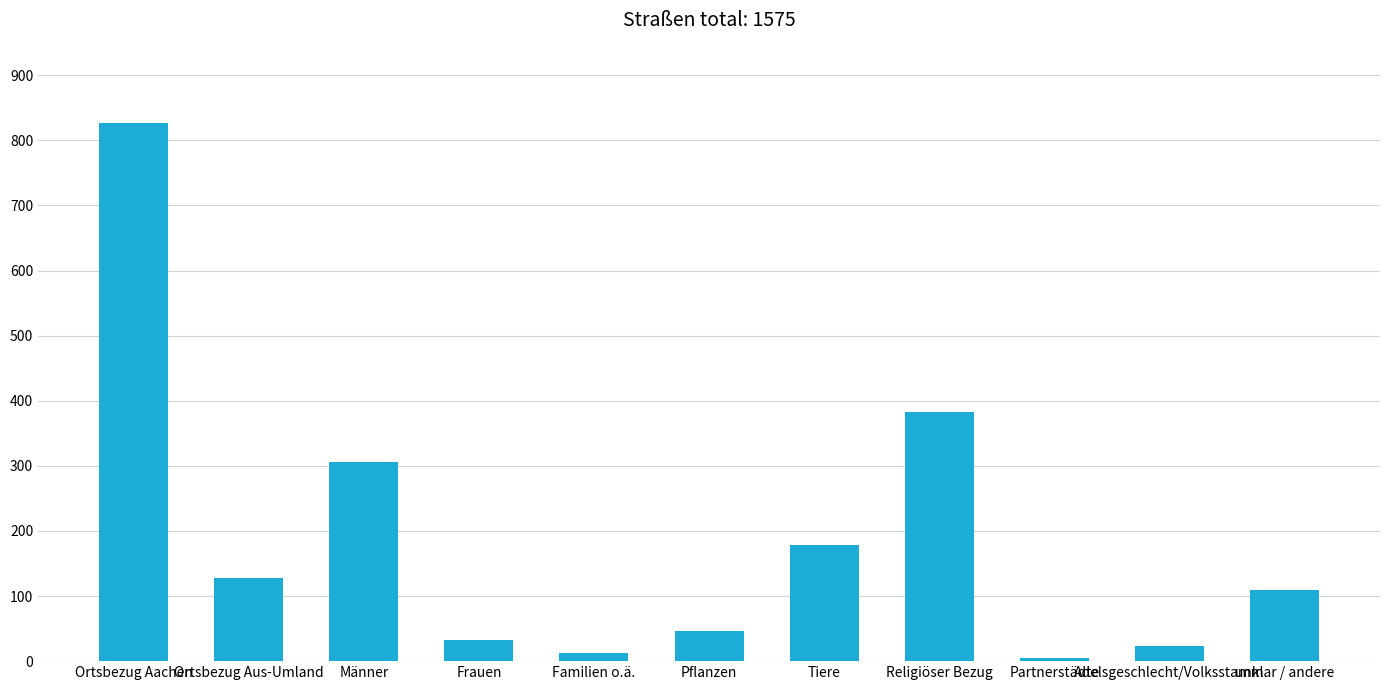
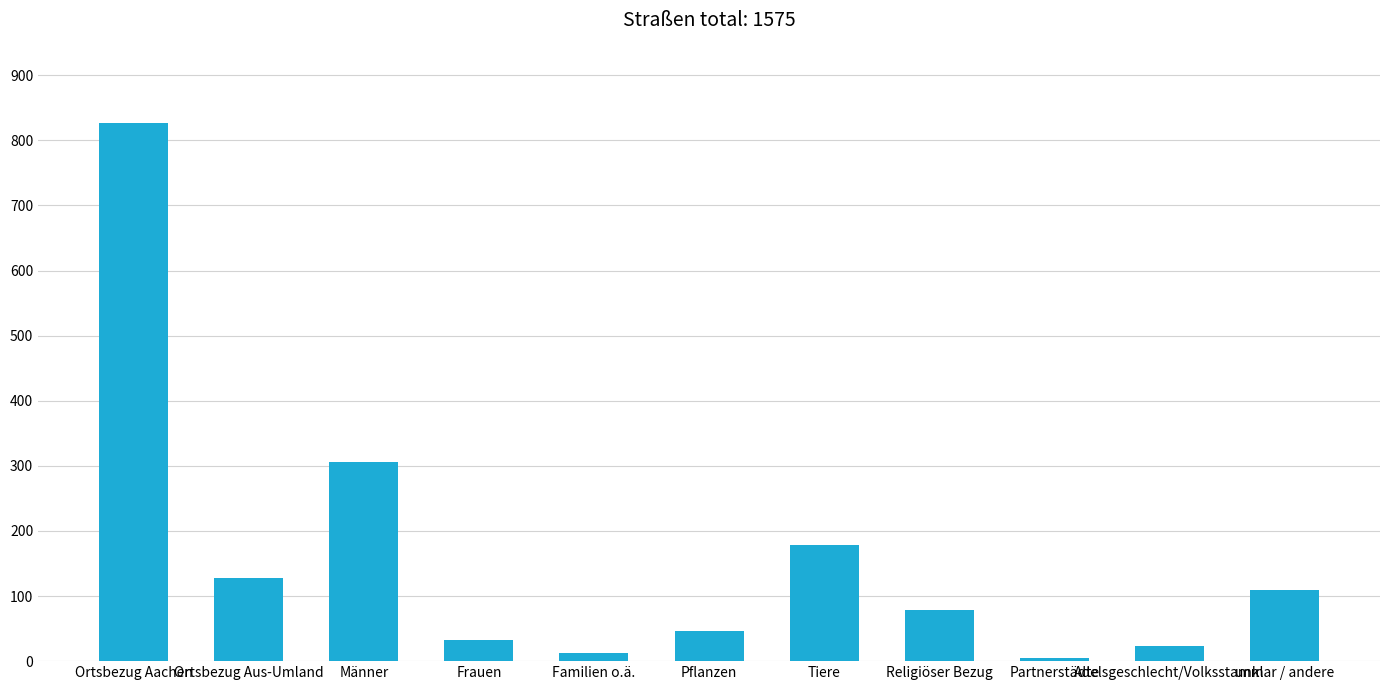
  {
    "Ortsbezug Aus-Umland": 130,
    "Männer": 310,
    "Frauen": 30,
    "Familien o.ä.": 10,
    "Pflanzen": 50,
    "Tiere": 180,
-   "Religiöser Bezug": 380
+   "Religiöser Bezug": 80
  }
